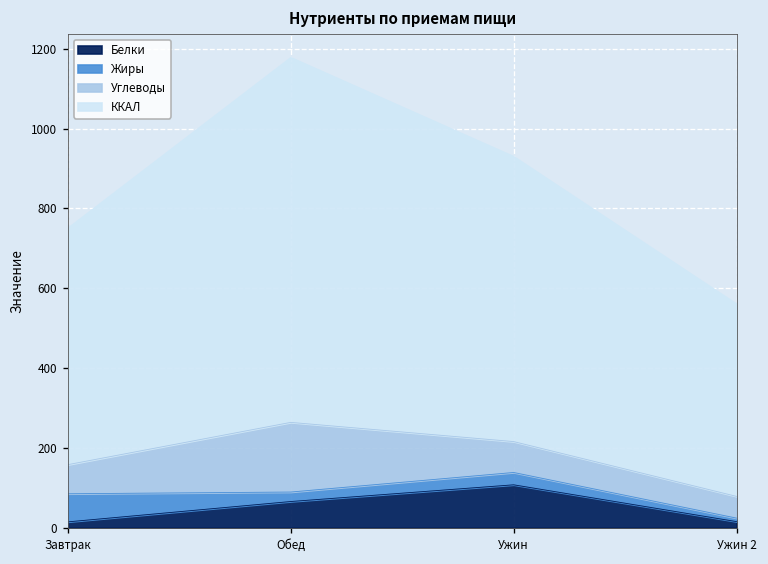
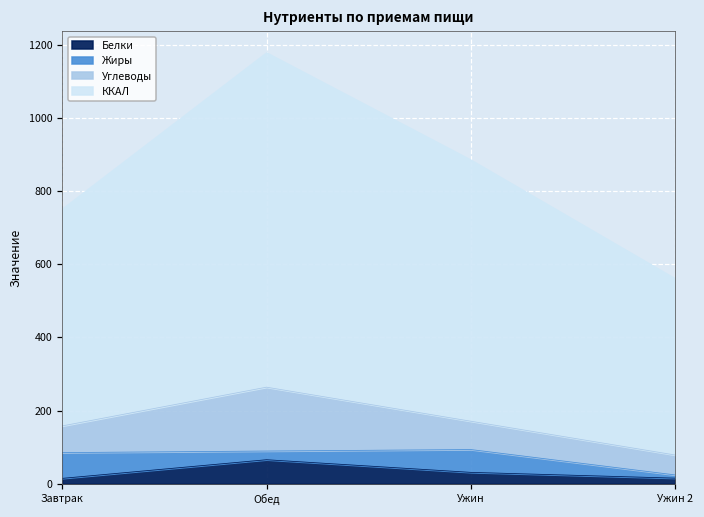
  {
    "Белки": {
      "Завтрак": 10,
      "Обед": 70,
-     "Ужин": 110,
+     "Ужин": 30,
      "Ужин 2": 20
    },
    "Жиры": {
      "Завтрак": 70,
      "Обед": 20,
-     "Ужин": 30,
+     "Ужин": 60,
      "Ужин 2": 10
    }
  }
